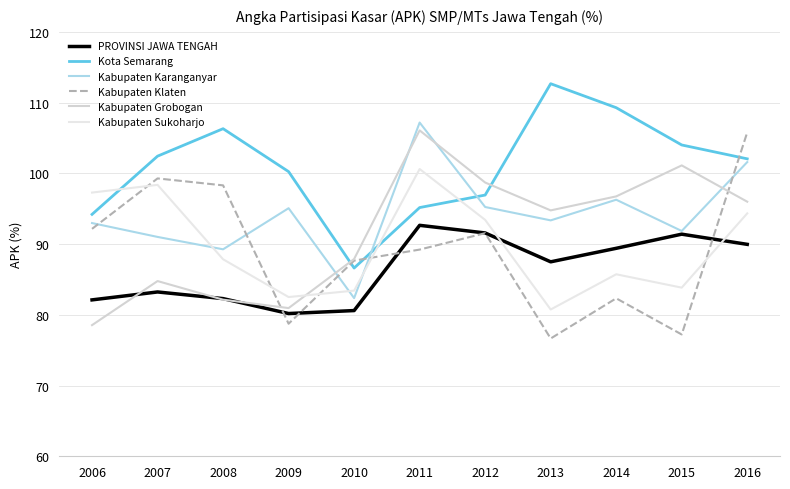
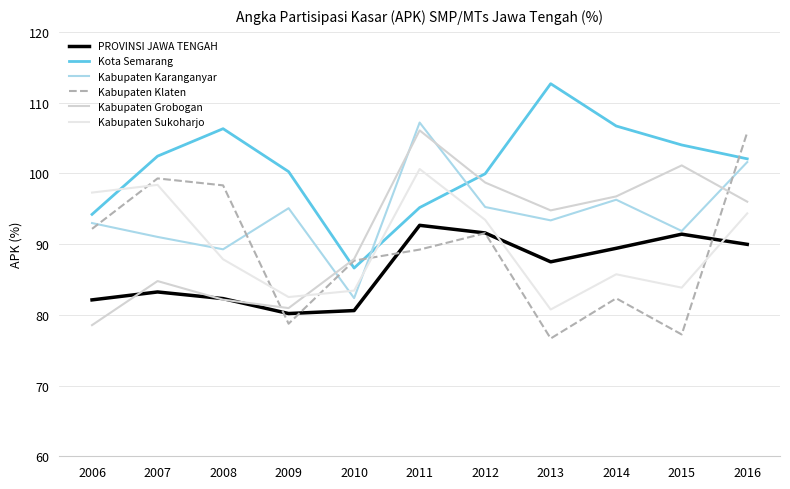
  {
    "PROVINSI JAWA TENGAH": {
      "2006": 82,
      "2007": 83,
      "2009": 80,
      "2010": 81,
      "2011": 93,
      "2013": 87,
      "2014": 89,
      "2015": 91,
      "2016": 90
    },
    "Kota Semarang": {
      "2006": 94,
      "2007": 102,
      "2008": 106,
      "2009": 100,
      "2010": 87,
      "2011": 95,
-     "2012": 97,
+     "2012": 100,
      "2013": 113,
-     "2014": 109,
+     "2014": 107,
      "2015": 104,
      "2016": 102
    },
    "Kabupaten Klaten": {
      "2006": 92,
      "2007": 99,
      "2008": 98,
      "2009": 79,
      "2011": 89,
      "2013": 77,
      "2014": 82,
      "2015": 77,
      "2016": 106
    }
  }
